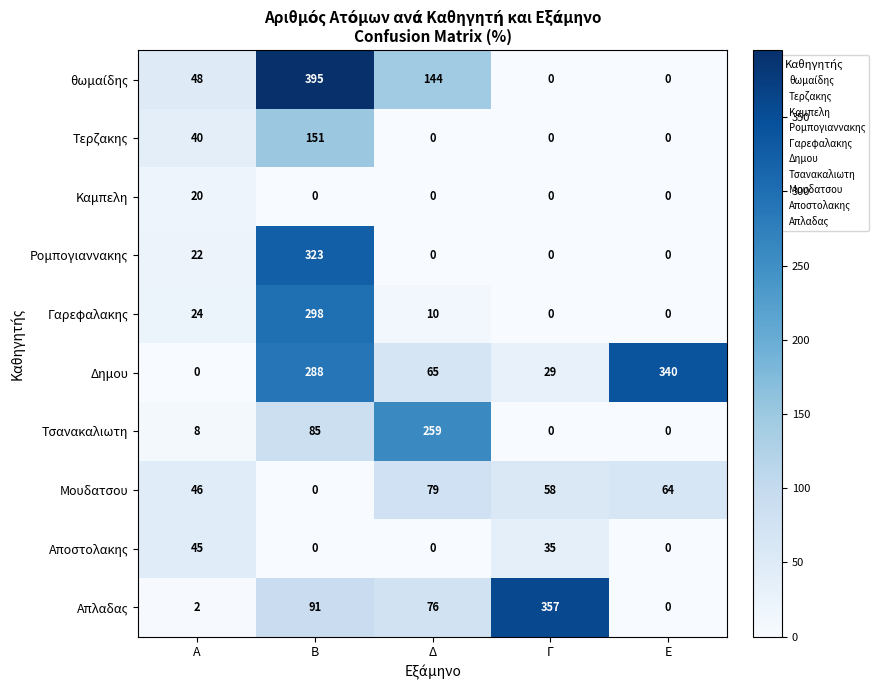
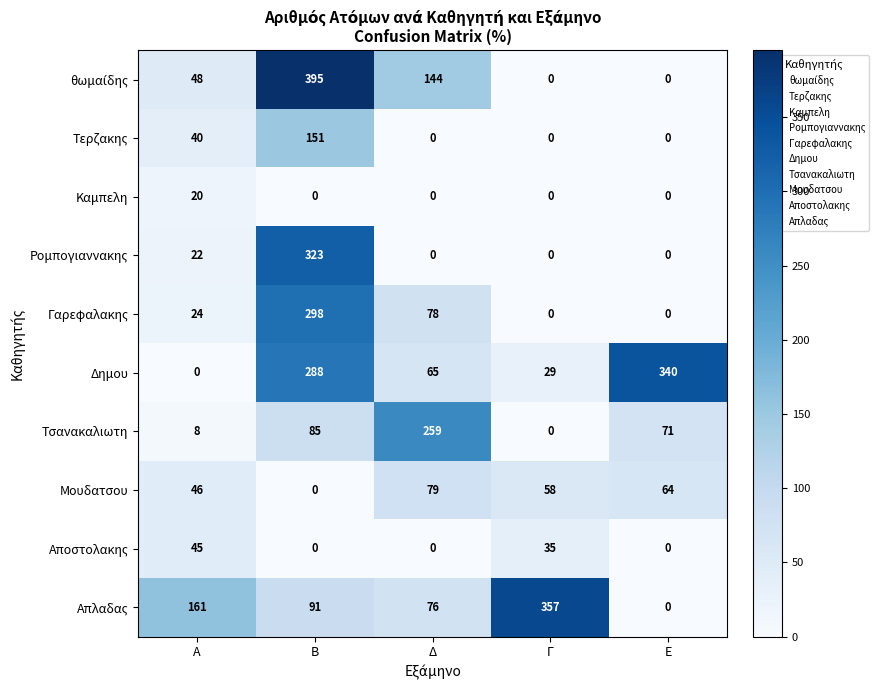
  {
    "θωμαίδης": {
      "Α": 48,
      "Β": 395,
      "Δ": 144,
      "Γ": 0,
      "Ε": 0
    },
    "Τερζακης": {
      "Α": 40,
      "Β": 151,
      "Δ": 0,
      "Γ": 0,
      "Ε": 0
    },
    "Καμπελη": {
      "Α": 20,
      "Β": 0,
      "Δ": 0,
      "Γ": 0,
      "Ε": 0
    },
    "Ρομπογιαννακης": {
      "Α": 22,
      "Β": 323,
      "Δ": 0,
      "Γ": 0,
      "Ε": 0
    },
    "Γαρεφαλακης": {
      "Α": 24,
      "Β": 298,
-     "Δ": 10,
+     "Δ": 78,
      "Γ": 0,
      "Ε": 0
    },
    "Δημου": {
      "Α": 0,
      "Β": 288,
      "Δ": 65,
      "Γ": 29,
      "Ε": 340
    },
    "Τσανακαλιωτη": {
      "Α": 8,
      "Β": 85,
      "Δ": 259,
      "Γ": 0,
-     "Ε": 0
+     "Ε": 71
    },
    "Μουδατσου": {
      "Α": 46,
      "Β": 0,
      "Δ": 79,
      "Γ": 58,
      "Ε": 64
    },
    "Αποστολακης": {
      "Α": 45,
      "Β": 0,
      "Δ": 0,
      "Γ": 35,
      "Ε": 0
    },
    "Απλαδας": {
-     "Α": 2,
+     "Α": 161,
      "Β": 91,
      "Δ": 76,
      "Γ": 357,
      "Ε": 0
    }
  }
